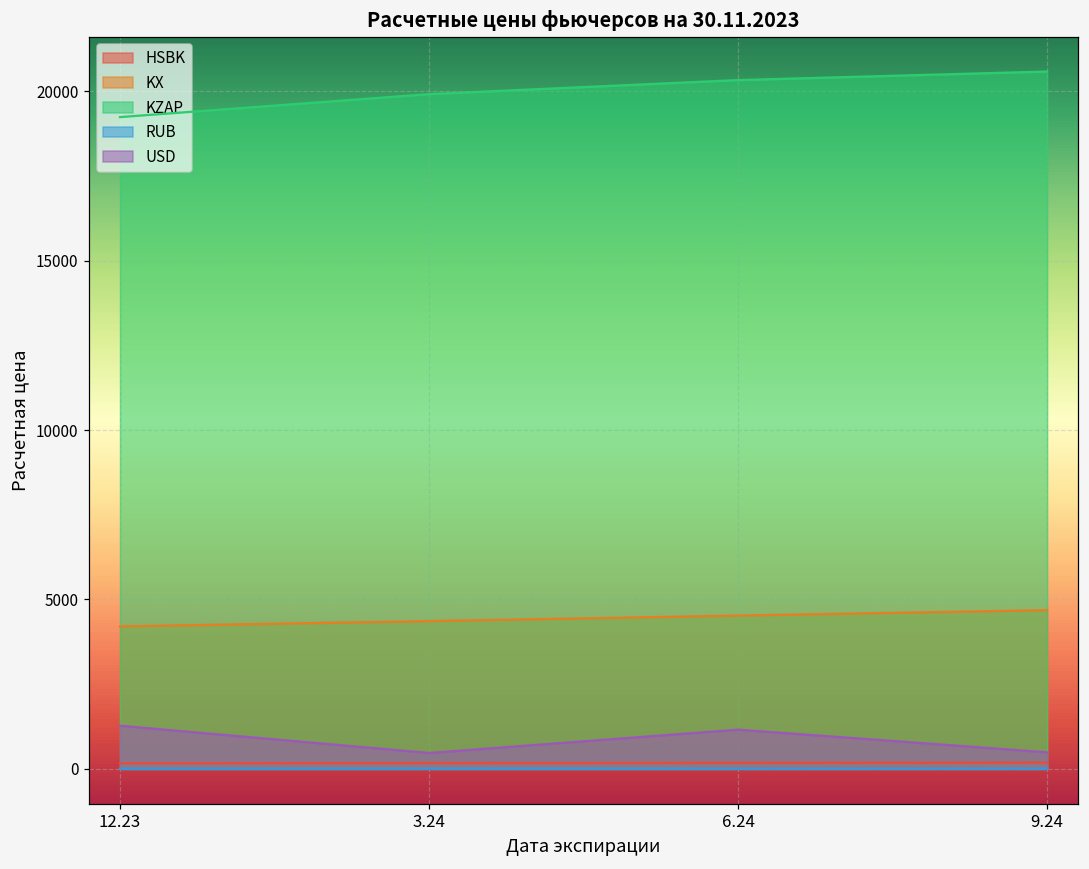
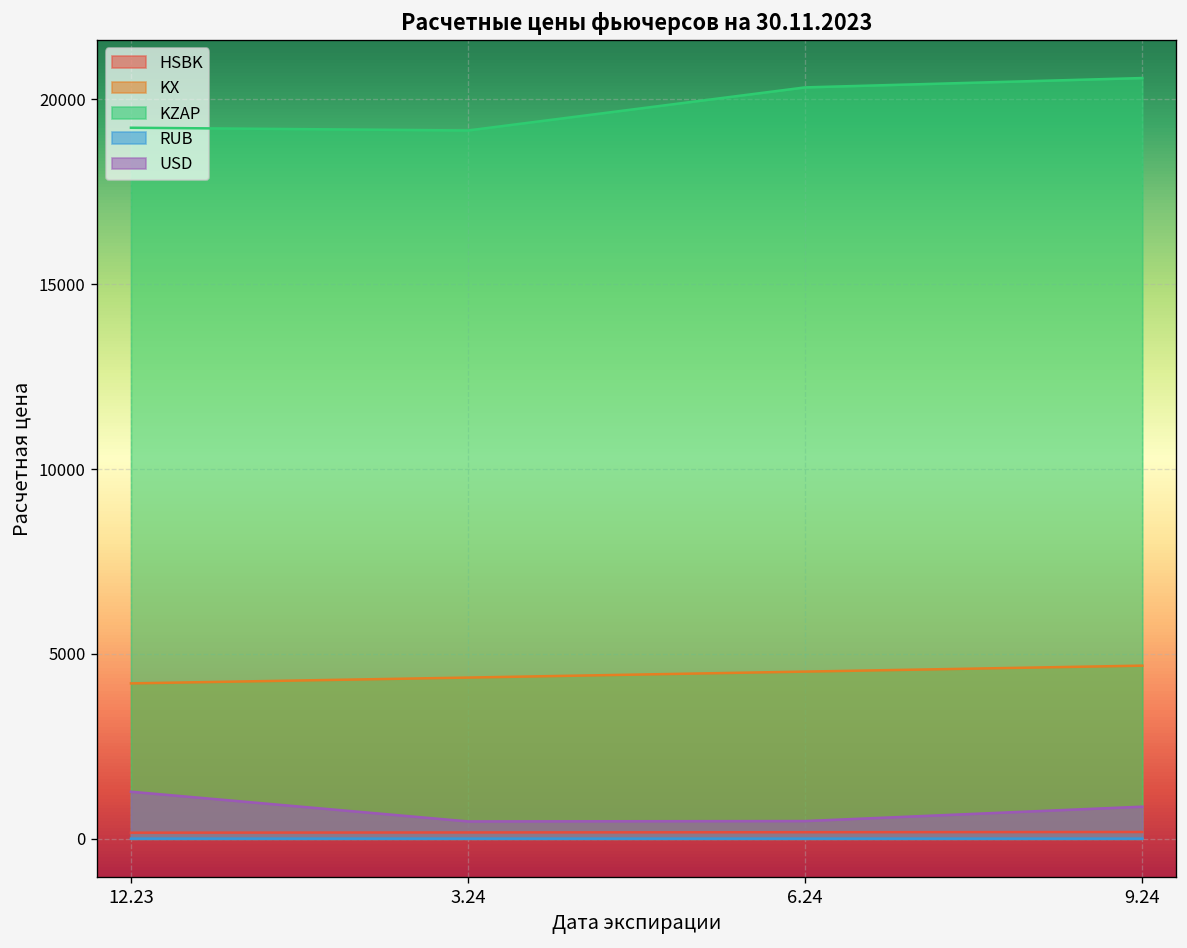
  {
    "KZAP": {
-     "3.24": 19900,
+     "3.24": 19200,
      "6.24": 20300,
      "9.24": 20600
    },
    "RUB": {
      "12.23": 0,
      "3.24": 0,
      "6.24": 0,
      "9.24": 0
    },
    "USD": {
      "12.23": 1300,
      "3.24": 500,
-     "6.24": 1200,
-     "9.24": 500
+     "6.24": 500,
+     "9.24": 900
    }
  }
